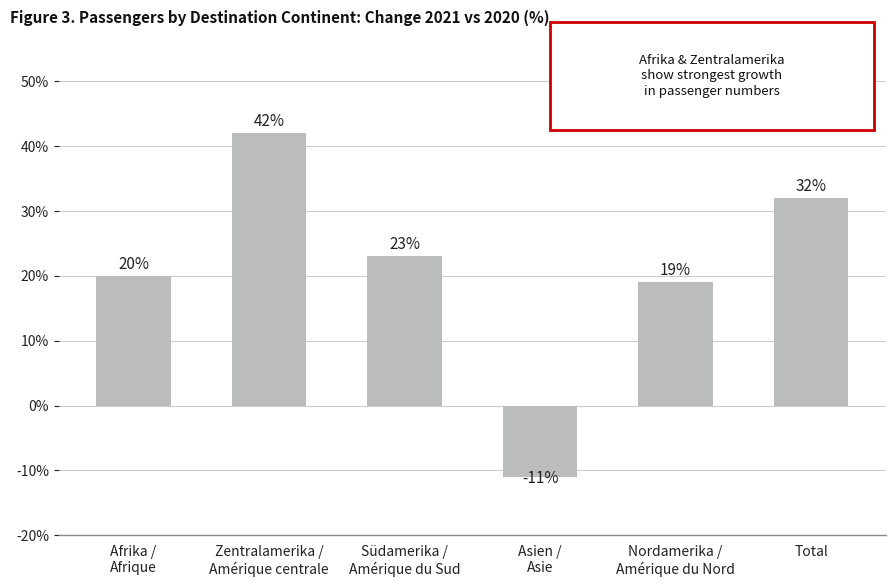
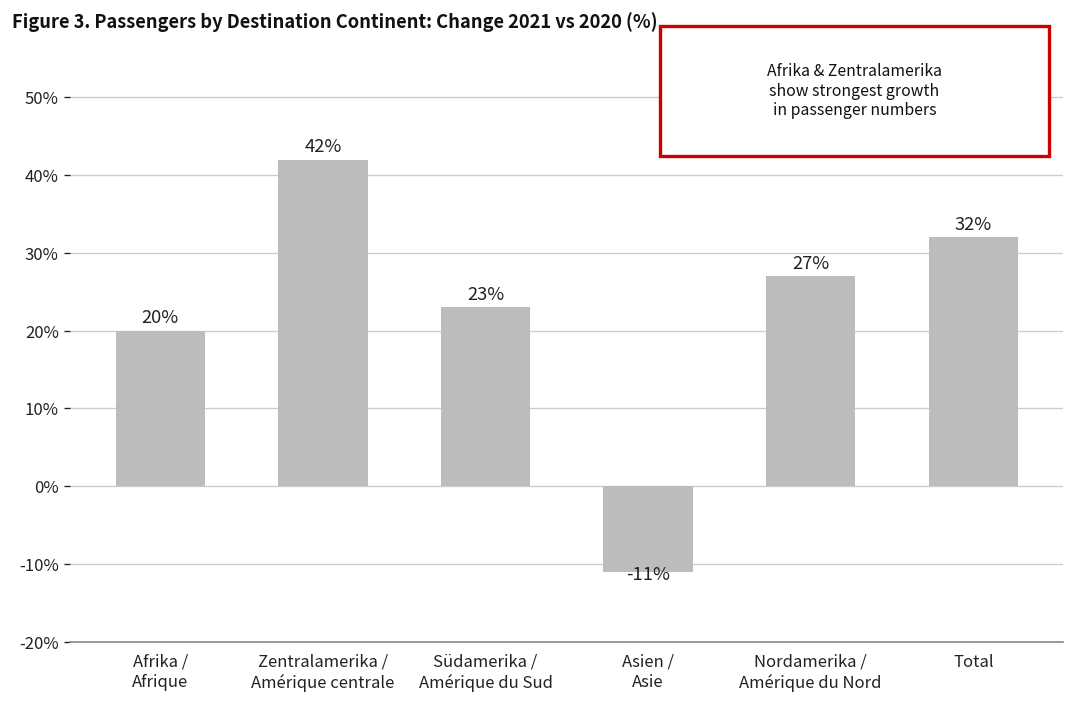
  {
    "Afrika / Afrique": "20%",
    "Zentralamerika / Amérique centrale": "42%",
    "Südamerika / Amérique du Sud": "23%",
    "Asien / Asie": "-11%",
-   "Nordamerika / Amérique du Nord": "19%",
+   "Nordamerika / Amérique du Nord": "27%",
    "Total": "32%"
  }
